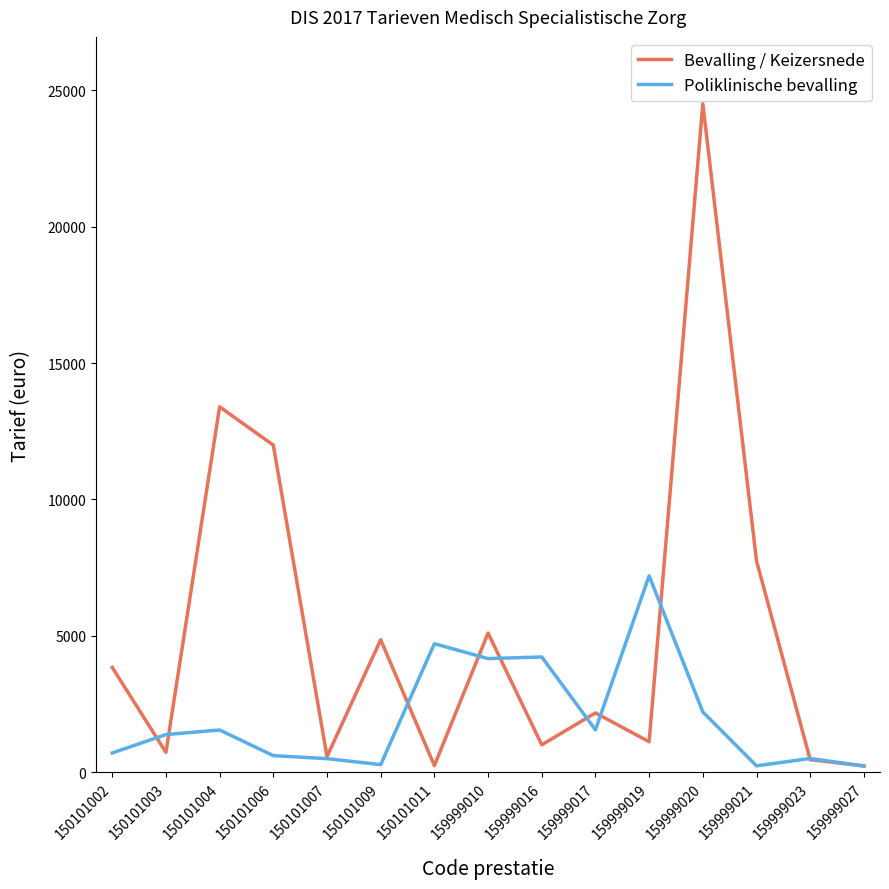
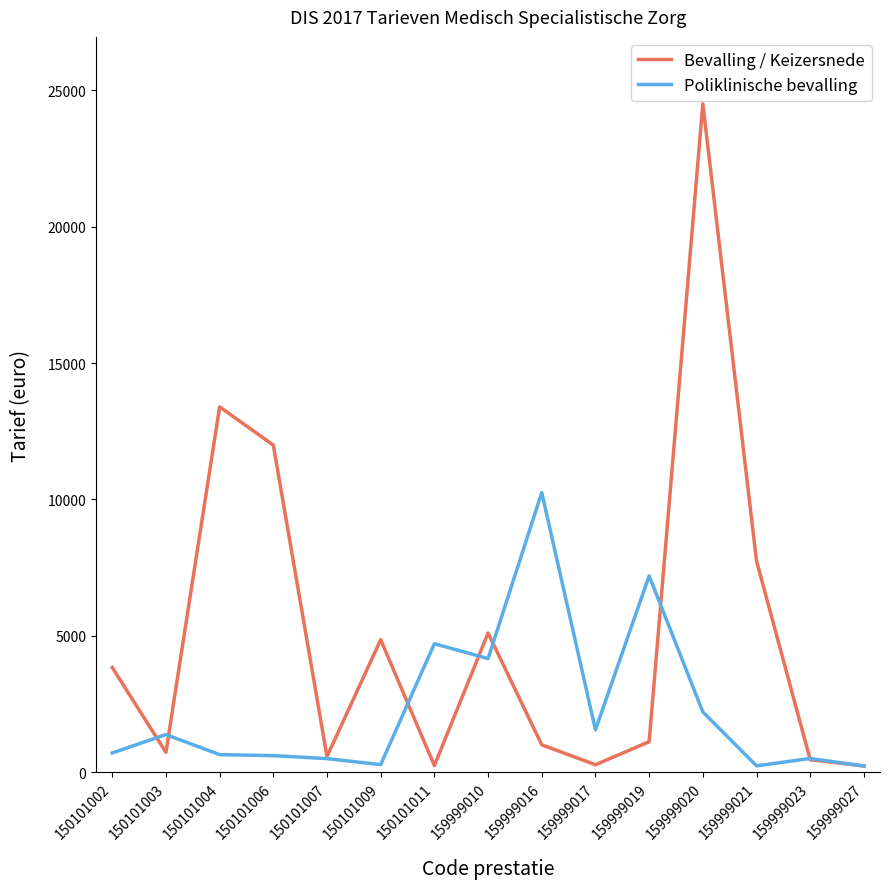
  {
    "Bevalling / Keizersnede": {
      "150101002": 3800,
      "150101003": 700,
      "150101004": 13400,
      "150101006": 12000,
      "150101009": 4900,
      "150101011": 300,
      "159999010": 5100,
      "159999016": 1000,
-     "159999017": 2200,
+     "159999017": 300,
      "159999019": 1100,
      "159999020": 24500,
      "159999021": 7800
    },
    "Poliklinische bevalling": {
      "150101002": 700,
      "150101003": 1400,
-     "150101004": 1600,
+     "150101004": 700,
      "150101006": 600,
      "150101009": 300,
      "150101011": 4700,
      "159999010": 4200,
-     "159999016": 4200,
+     "159999016": 10300,
      "159999017": 1600,
      "159999019": 7200,
      "159999020": 2200,
      "159999021": 200
    }
  }
